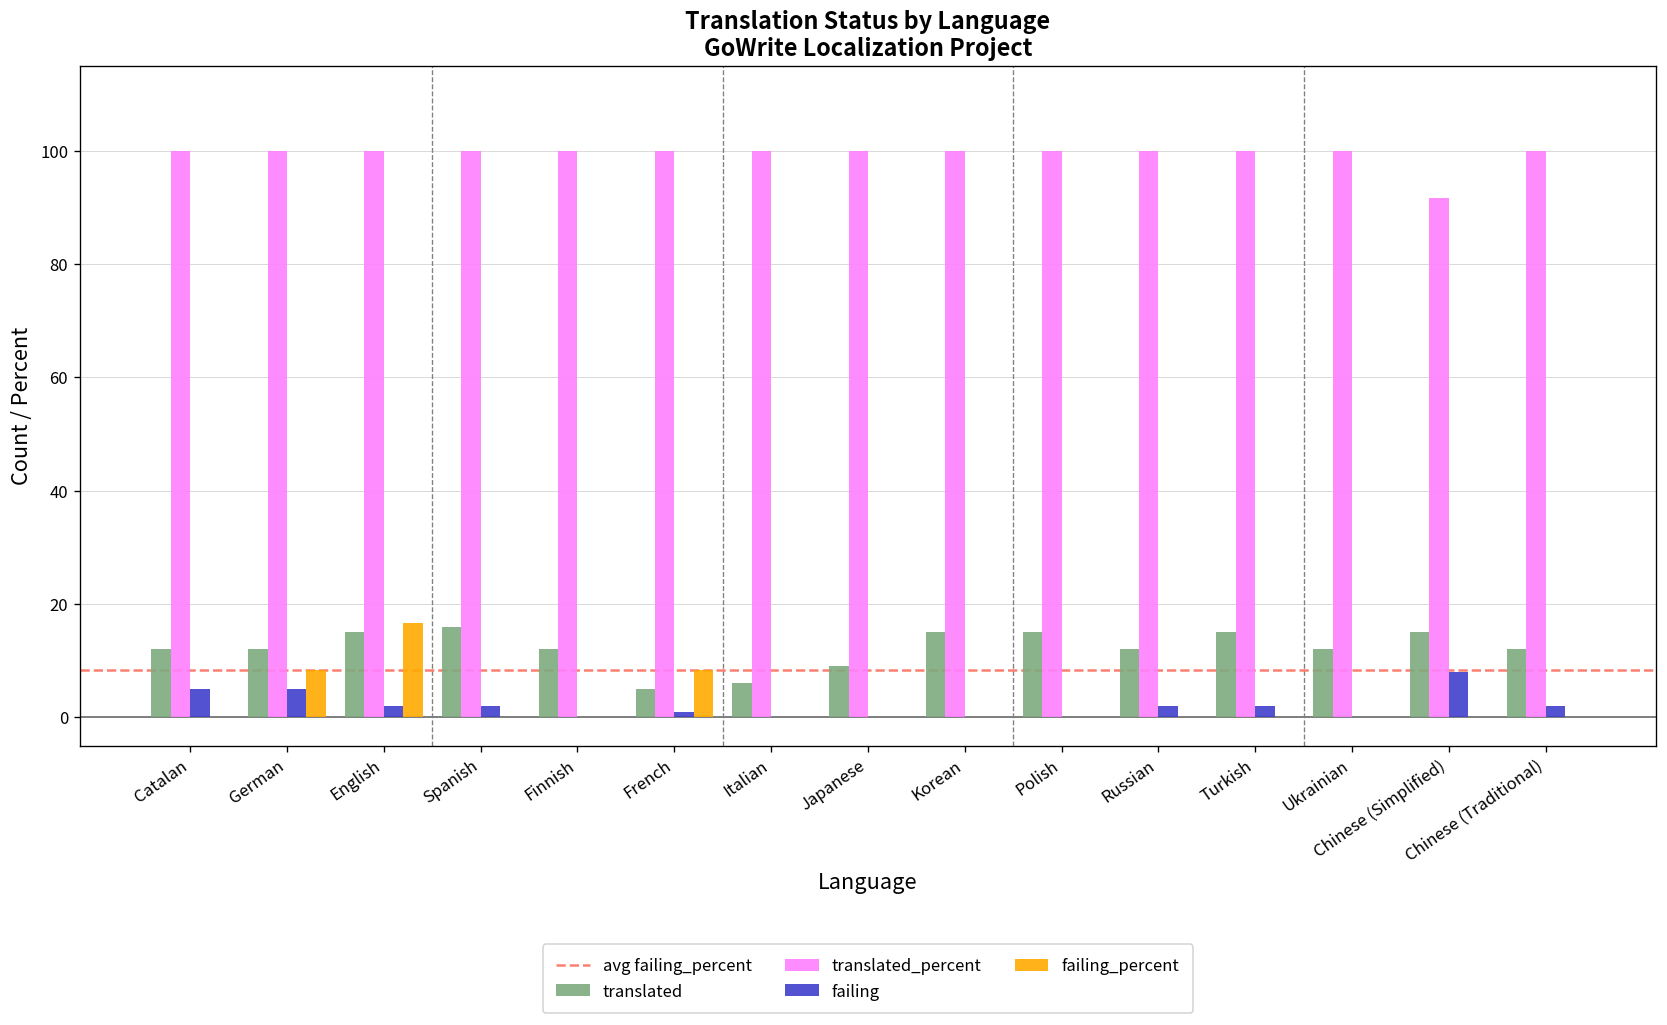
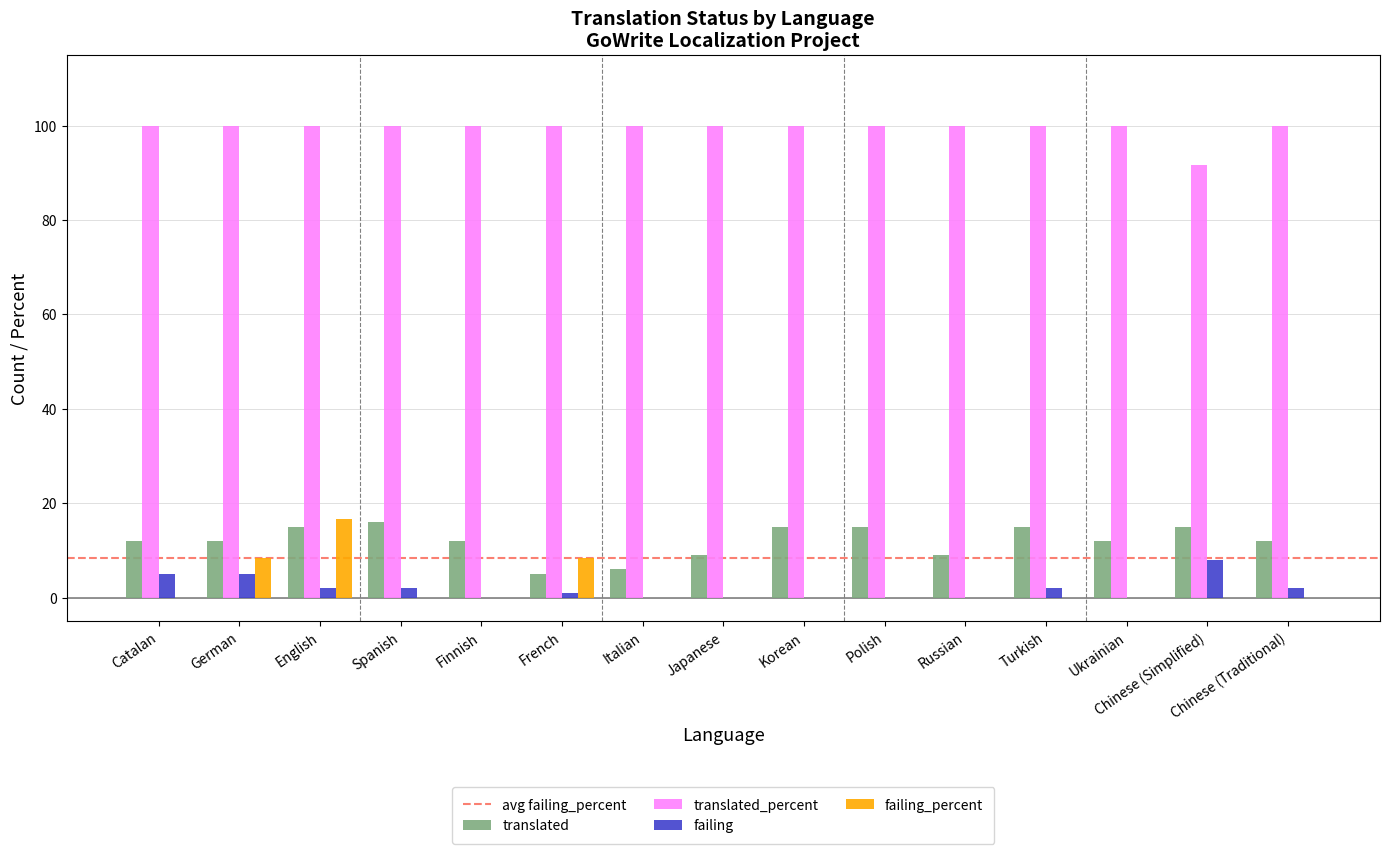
  {
    "translated": {
      "Catalan": 12,
      "German": 12,
      "English": 15,
      "Spanish": 16,
      "Finnish": 12,
      "French": 5,
      "Italian": 6,
      "Japanese": 9,
      "Korean": 15,
      "Polish": 15,
-     "Russian": 12,
+     "Russian": 9,
      "Turkish": 15,
      "Ukrainian": 12,
      "Chinese (Simplified)": 15,
      "Chinese (Traditional)": 12
    },
    "translated_percent": {
      "Catalan": 100,
      "German": 100,
      "English": 100,
      "Spanish": 100,
      "Finnish": 100,
      "French": 100,
      "Italian": 100,
      "Japanese": 100,
      "Korean": 100,
      "Polish": 100,
      "Russian": 100,
      "Turkish": 100,
      "Ukrainian": 100,
      "Chinese (Simplified)": 92,
      "Chinese (Traditional)": 100
    },
    "failing": {
      "Catalan": 5,
      "German": 5,
      "English": 2,
      "Spanish": 2,
      "Finnish": 0,
      "French": 1,
      "Italian": 0,
      "Japanese": 0,
      "Korean": 0,
      "Polish": 0,
-     "Russian": 2,
+     "Russian": 0,
      "Turkish": 2,
      "Ukrainian": 0,
      "Chinese (Simplified)": 8,
      "Chinese (Traditional)": 2
    },
    "failing_percent": {
      "Catalan": 0,
      "German": 8,
      "English": 17,
      "Spanish": 0,
      "Finnish": 0,
      "French": 8,
      "Italian": 0,
      "Japanese": 0,
      "Korean": 0,
      "Polish": 0,
      "Russian": 0,
      "Turkish": 0,
      "Ukrainian": 0,
      "Chinese (Simplified)": 0,
      "Chinese (Traditional)": 0
    }
  }
